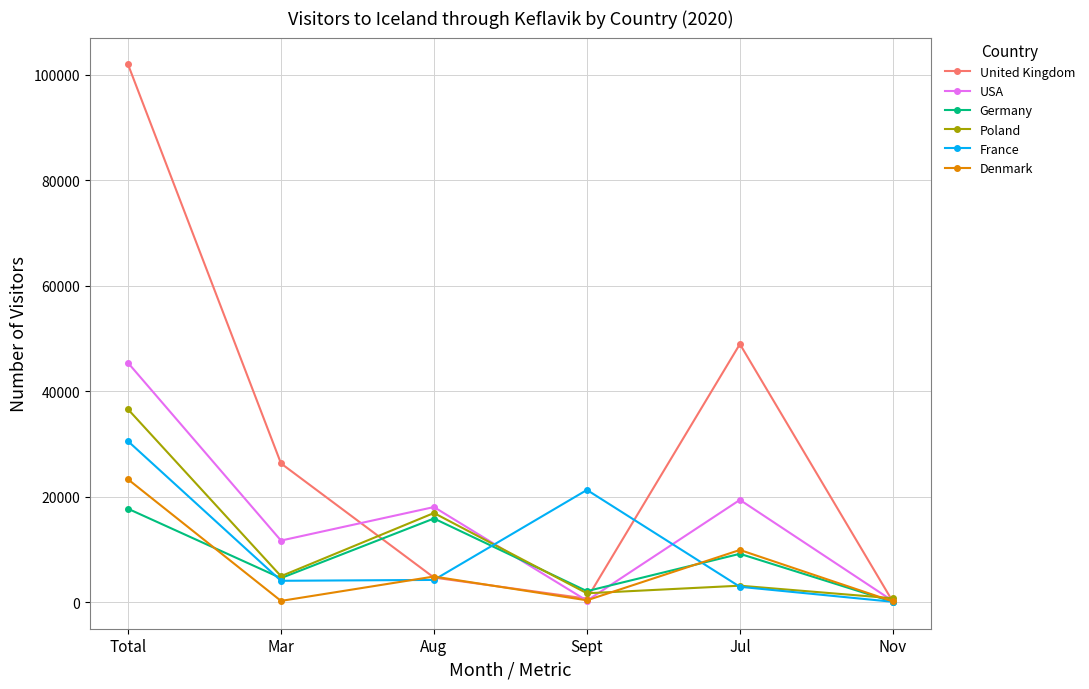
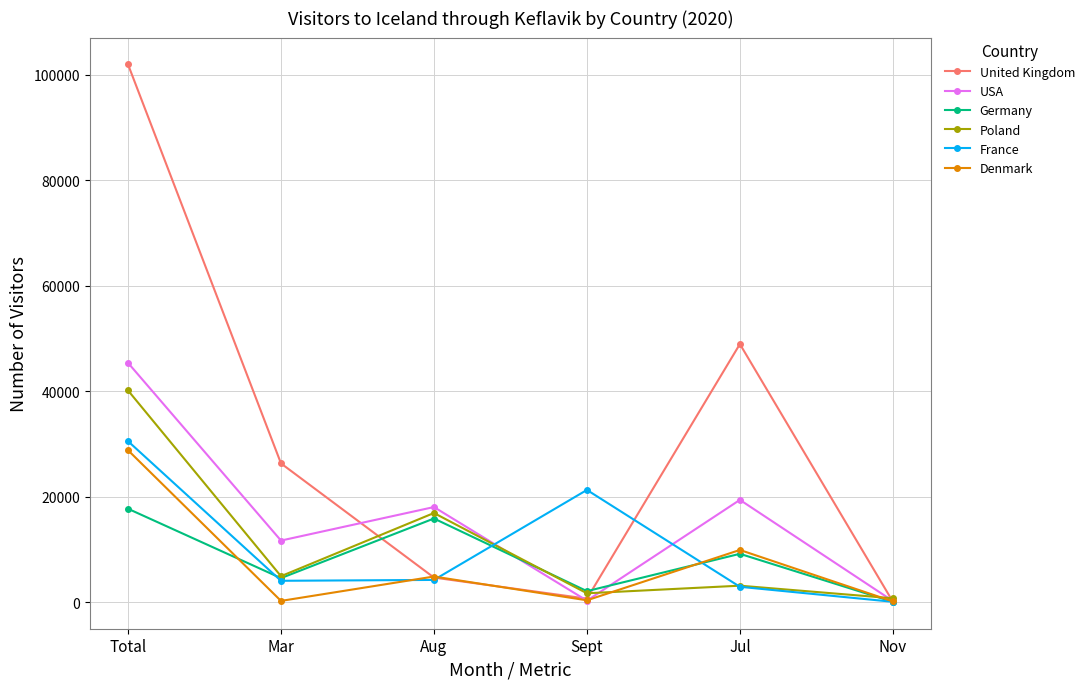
  {
    "United Kingdom": {
      "Total": 102000,
      "Mar": 26000,
      "Jul": 49000
    },
    "USA": {
      "Total": 45000,
      "Mar": 12000,
      "Aug": 18000,
      "Jul": 19000
    },
    "Germany": {
      "Total": 18000,
      "Aug": 16000,
      "Jul": 9000
    },
    "Poland": {
-     "Total": 37000,
+     "Total": 40000,
      "Aug": 17000,
      "Nov": 1000
    },
    "France": {
      "Total": 31000,
      "Mar": 4000,
      "Sept": 21000
    },
    "Denmark": {
-     "Total": 23000,
+     "Total": 29000,
      "Mar": 0,
      "Jul": 10000
    }
  }
